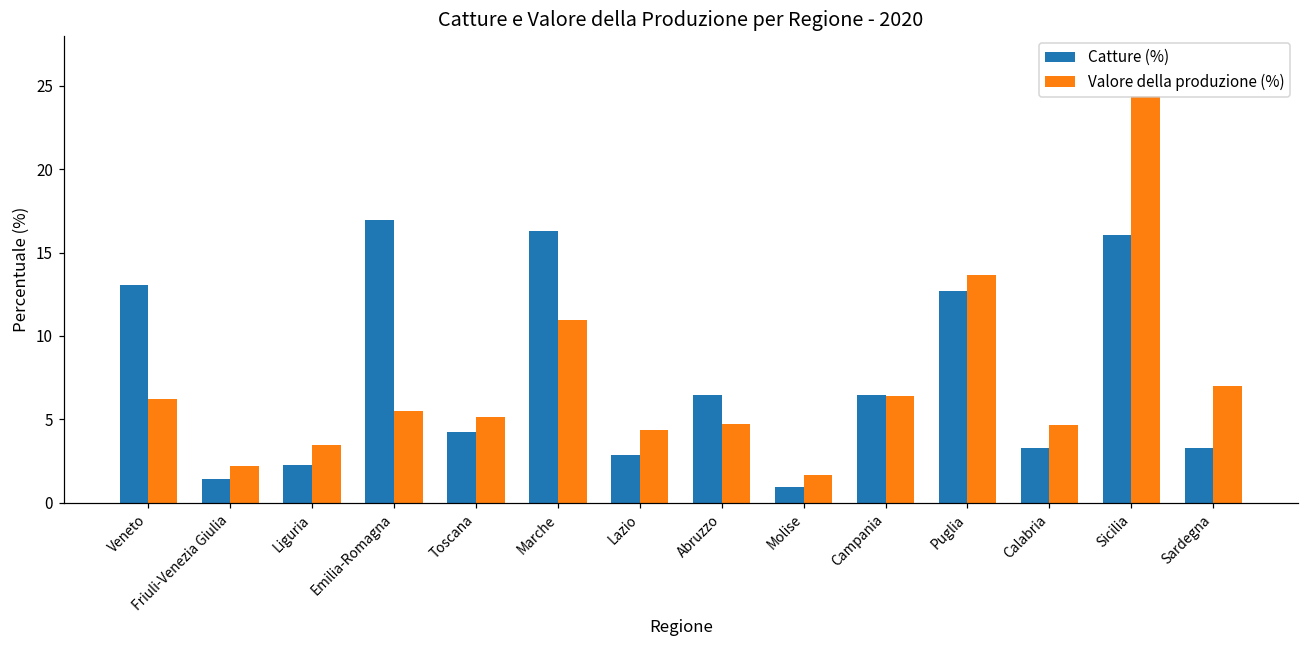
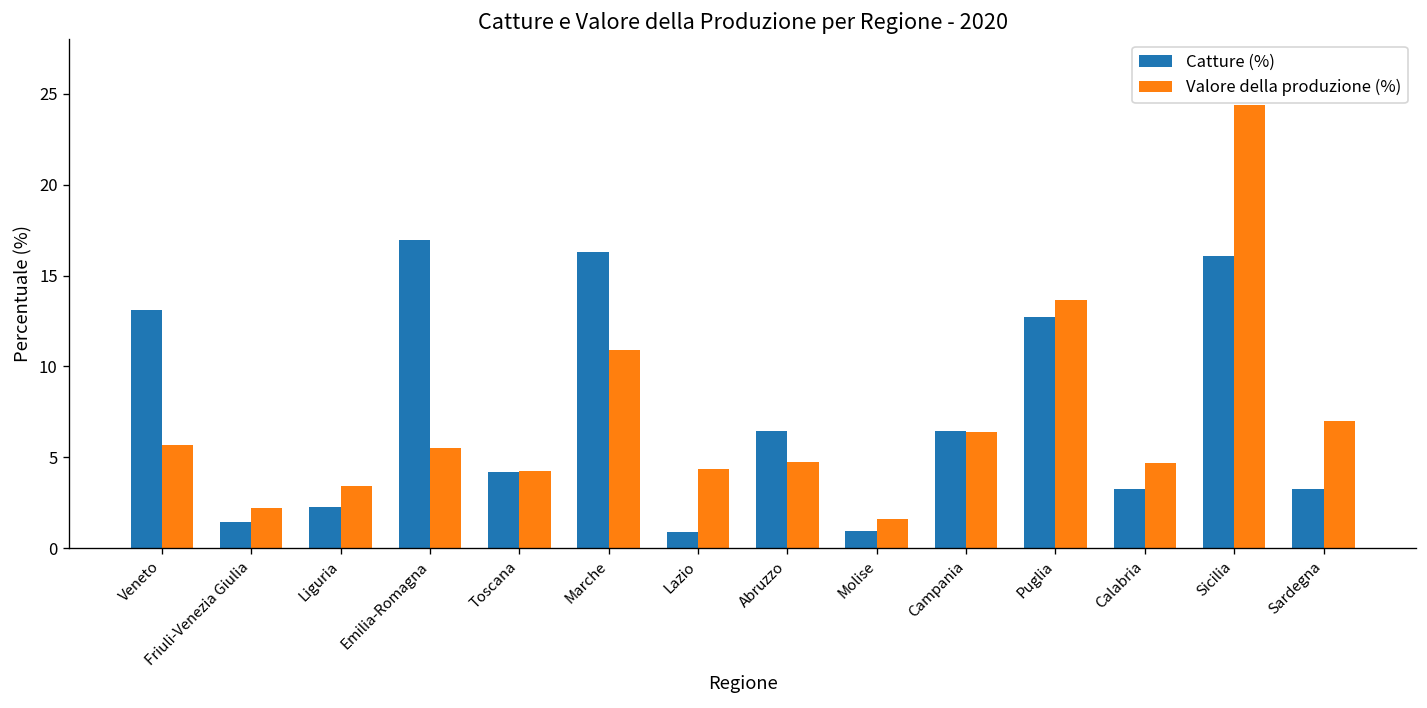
  {
    "Catture (%)": {
      "Veneto": 13.1,
      "Friuli-Venezia Giulia": 1.4,
      "Liguria": 2.3,
      "Emilia-Romagna": 17.0,
      "Toscana": 4.2,
      "Marche": 16.3,
-     "Lazio": 2.8,
+     "Lazio": 0.9,
      "Abruzzo": 6.4,
      "Molise": 1.0,
      "Campania": 6.5,
      "Puglia": 12.7,
      "Calabria": 3.2,
      "Sicilia": 16.1,
      "Sardegna": 3.3
    },
    "Valore della produzione (%)": {
-     "Veneto": 6.2,
+     "Veneto": 5.7,
      "Friuli-Venezia Giulia": 2.2,
      "Liguria": 3.4,
      "Emilia-Romagna": 5.5,
-     "Toscana": 5.1,
+     "Toscana": 4.3,
      "Marche": 10.9,
      "Lazio": 4.4,
      "Abruzzo": 4.7,
      "Molise": 1.6,
      "Campania": 6.4,
      "Puglia": 13.7,
      "Calabria": 4.7,
      "Sicilia": 24.4,
      "Sardegna": 7.0
    }
  }
